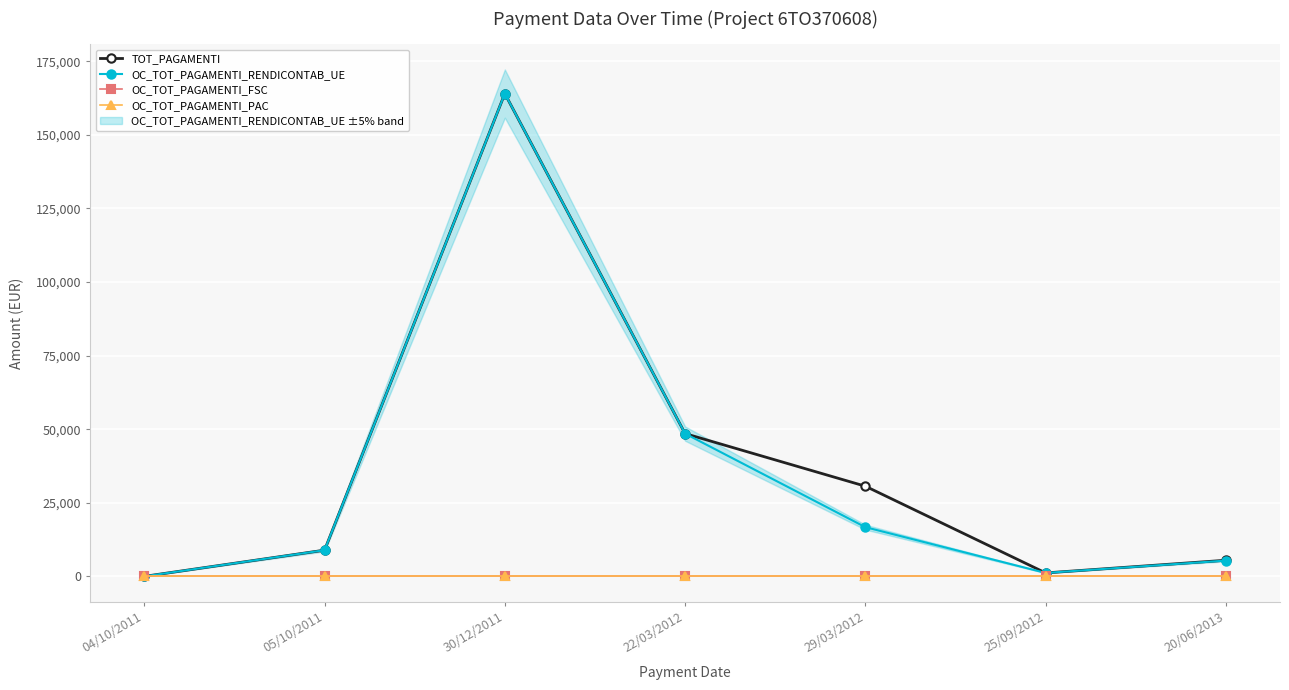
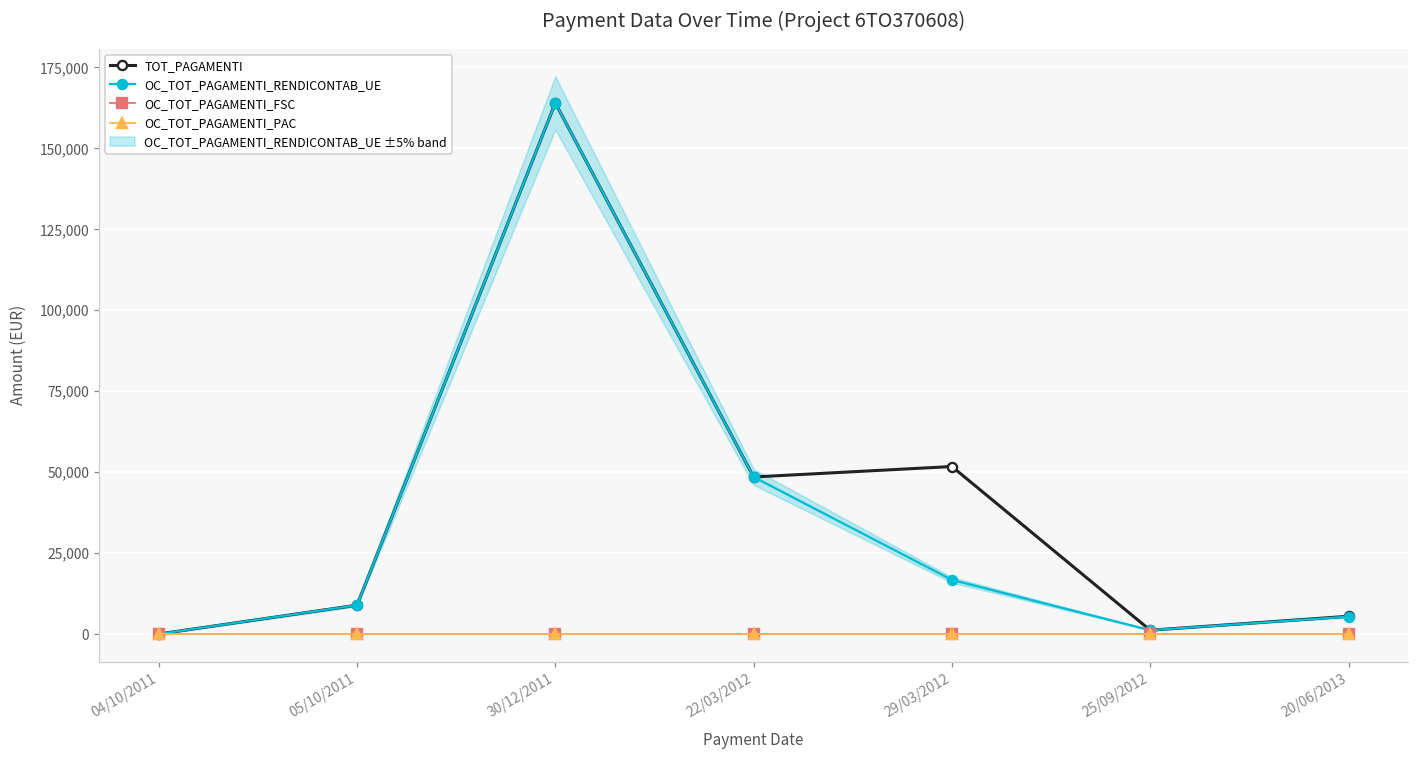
  {
    "TOT_PAGAMENTI": {
-     "29/03/2012": "31,000"
+     "29/03/2012": "52,000"
    },
    "OC_TOT_PAGAMENTI_PAC": {
      "05/10/2011": "0",
      "30/12/2011": "0",
      "22/03/2012": "0",
      "29/03/2012": "0",
      "25/09/2012": "0",
      "20/06/2013": "0"
    }
  }
